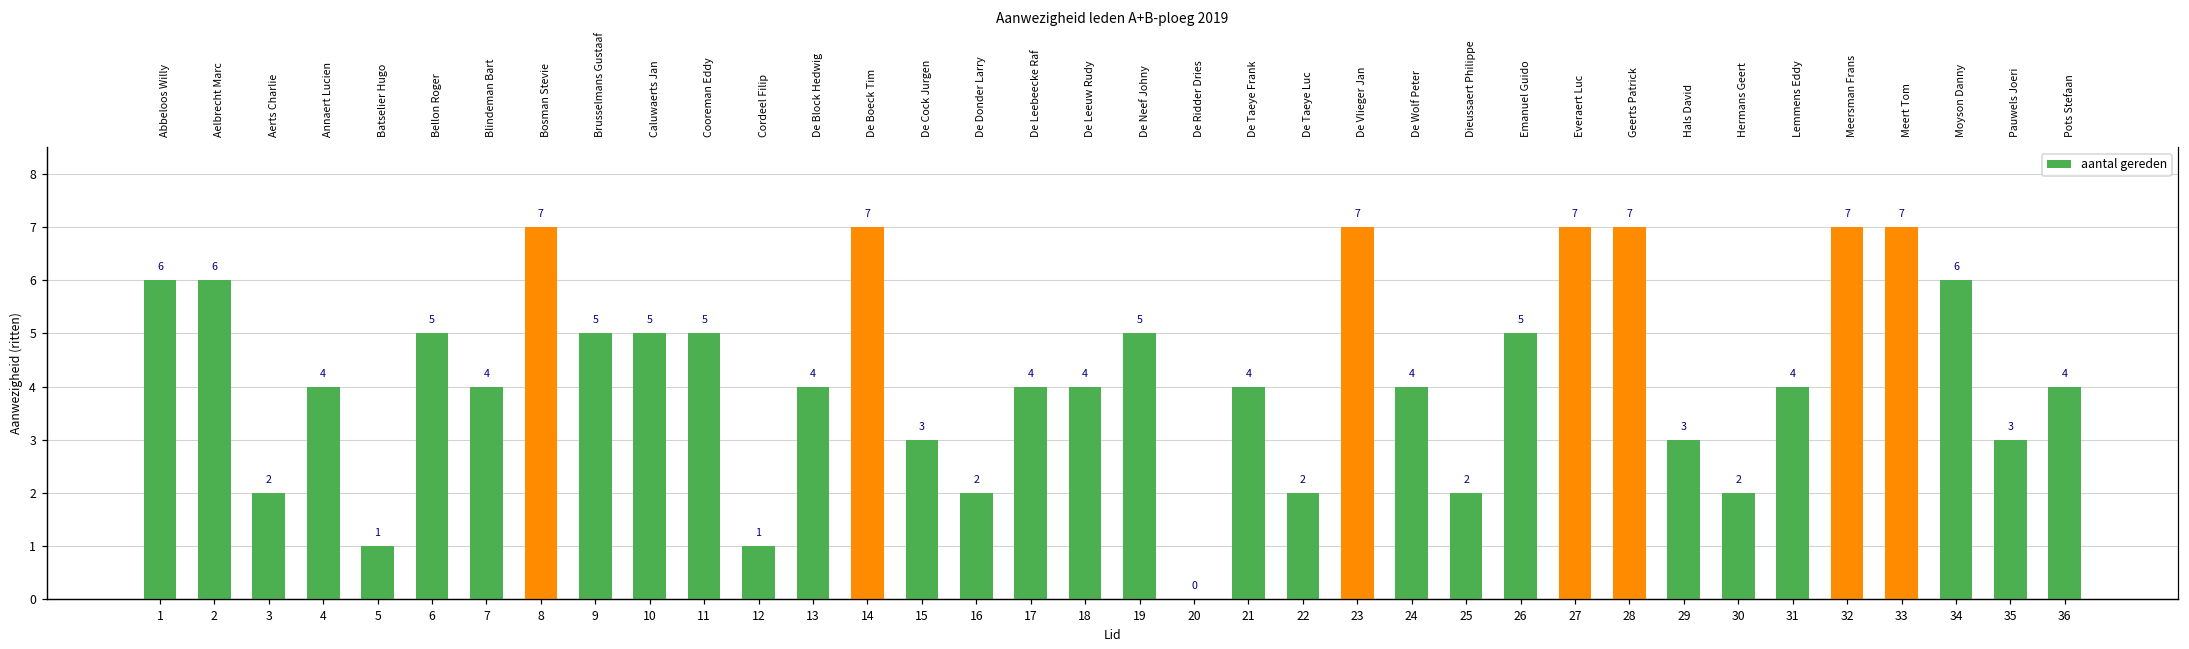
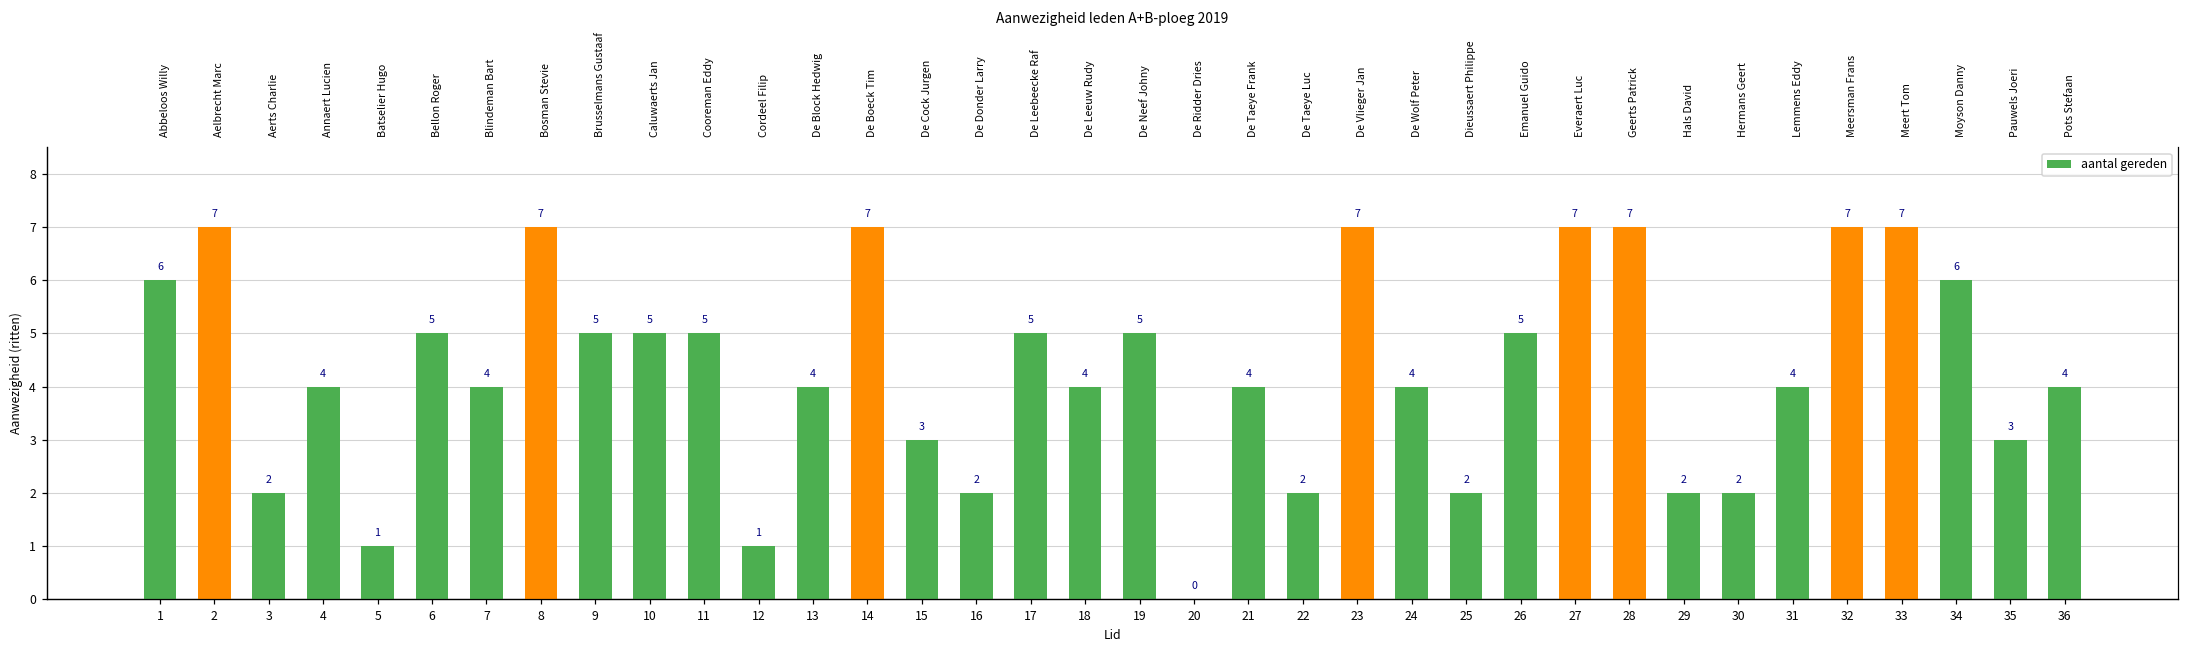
  {
    "1": 6,
-   "2": 6,
+   "2": 7,
    "3": 2,
    "4": 4,
    "5": 1,
    "6": 5,
    "7": 4,
    "8": 7,
    "9": 5,
    "10": 5,
    "11": 5,
    "12": 1,
    "13": 4,
    "14": 7,
    "15": 3,
    "16": 2,
-   "17": 4,
+   "17": 5,
    "18": 4,
    "19": 5,
    "20": 0,
    "21": 4,
    "22": 2,
    "23": 7,
    "24": 4,
    "25": 2,
    "26": 5,
    "27": 7,
    "28": 7,
-   "29": 3,
+   "29": 2,
    "30": 2,
    "31": 4,
    "32": 7,
    "33": 7,
    "34": 6,
    "35": 3,
    "36": 4
  }
